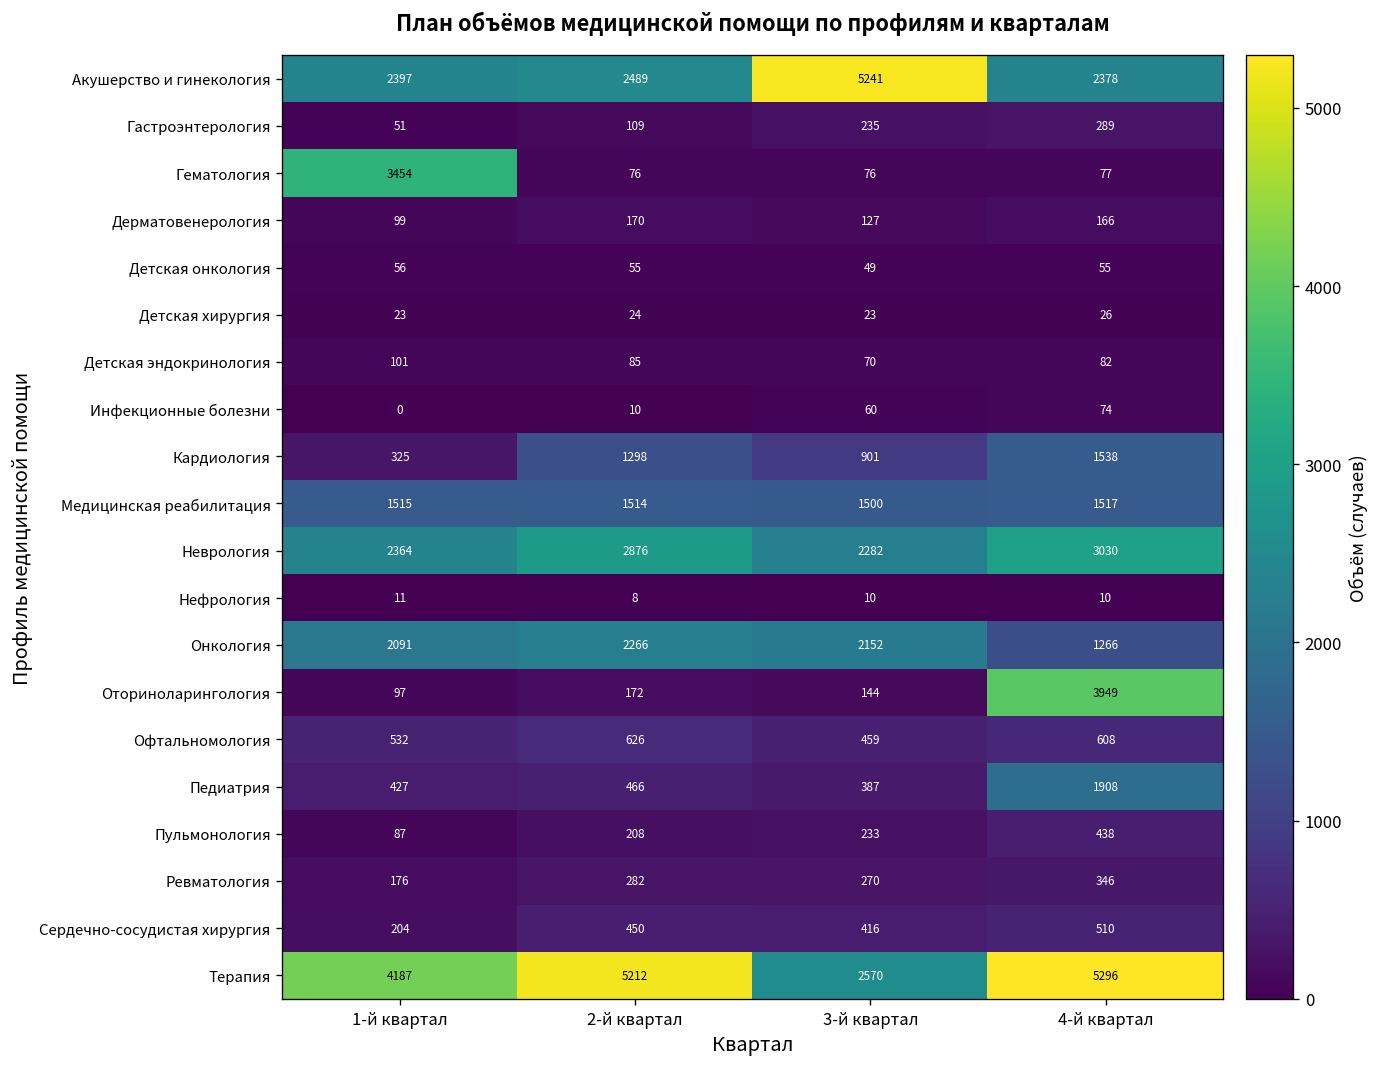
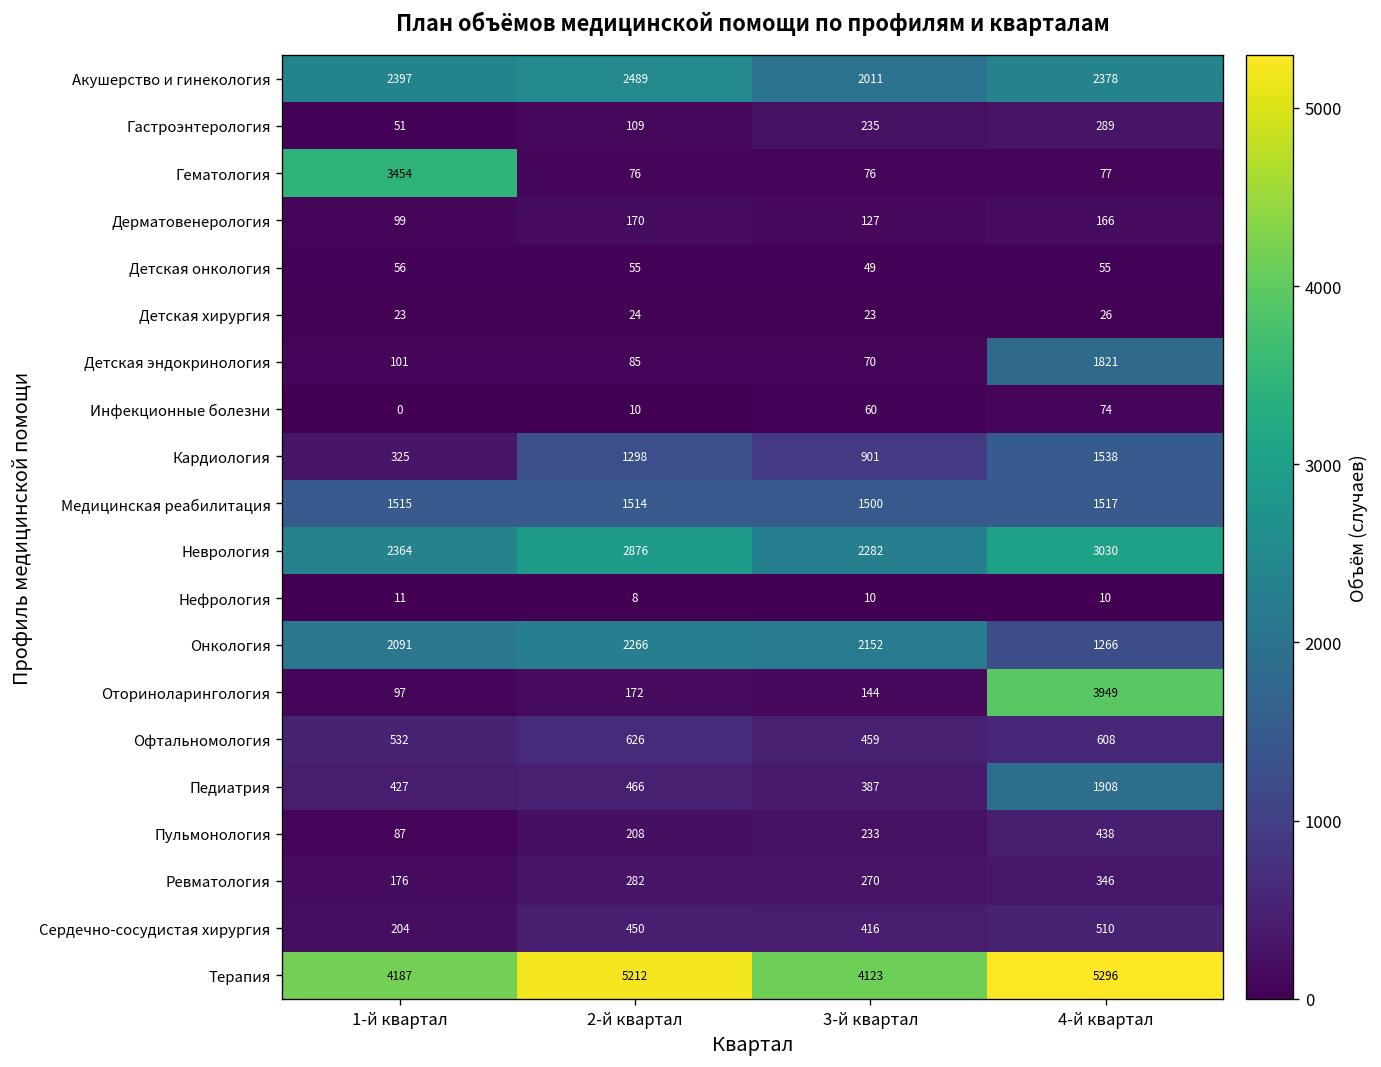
  {
    "Акушерство и гинекология": {
      "1-й квартал": 2397,
      "2-й квартал": 2489,
-     "3-й квартал": 5241,
+     "3-й квартал": 2011,
      "4-й квартал": 2378
    },
    "Гастроэнтерология": {
      "1-й квартал": 51,
      "2-й квартал": 109,
      "3-й квартал": 235,
      "4-й квартал": 289
    },
    "Гематология": {
      "1-й квартал": 3454,
      "2-й квартал": 76,
      "3-й квартал": 76,
      "4-й квартал": 77
    },
    "Дерматовенерология": {
      "1-й квартал": 99,
      "2-й квартал": 170,
      "3-й квартал": 127,
      "4-й квартал": 166
    },
    "Детская онкология": {
      "1-й квартал": 56,
      "2-й квартал": 55,
      "3-й квартал": 49,
      "4-й квартал": 55
    },
    "Детская хирургия": {
      "1-й квартал": 23,
      "2-й квартал": 24,
      "3-й квартал": 23,
      "4-й квартал": 26
    },
    "Детская эндокринология": {
      "1-й квартал": 101,
      "2-й квартал": 85,
      "3-й квартал": 70,
-     "4-й квартал": 82
+     "4-й квартал": 1821
    },
    "Инфекционные болезни": {
      "1-й квартал": 0,
      "2-й квартал": 10,
      "3-й квартал": 60,
      "4-й квартал": 74
    },
    "Кардиология": {
      "1-й квартал": 325,
      "2-й квартал": 1298,
      "3-й квартал": 901,
      "4-й квартал": 1538
    },
    "Медицинская реабилитация": {
      "1-й квартал": 1515,
      "2-й квартал": 1514,
      "3-й квартал": 1500,
      "4-й квартал": 1517
    },
    "Неврология": {
      "1-й квартал": 2364,
      "2-й квартал": 2876,
      "3-й квартал": 2282,
      "4-й квартал": 3030
    },
    "Нефрология": {
      "1-й квартал": 11,
      "2-й квартал": 8,
      "3-й квартал": 10,
      "4-й квартал": 10
    },
    "Онкология": {
      "1-й квартал": 2091,
      "2-й квартал": 2266,
      "3-й квартал": 2152,
      "4-й квартал": 1266
    },
    "Оториноларингология": {
      "1-й квартал": 97,
      "2-й квартал": 172,
      "3-й квартал": 144,
      "4-й квартал": 3949
    },
    "Офтальномология": {
      "1-й квартал": 532,
      "2-й квартал": 626,
      "3-й квартал": 459,
      "4-й квартал": 608
    },
    "Педиатрия": {
      "1-й квартал": 427,
      "2-й квартал": 466,
      "3-й квартал": 387,
      "4-й квартал": 1908
    },
    "Пульмонология": {
      "1-й квартал": 87,
      "2-й квартал": 208,
      "3-й квартал": 233,
      "4-й квартал": 438
    },
    "Ревматология": {
      "1-й квартал": 176,
      "2-й квартал": 282,
      "3-й квартал": 270,
      "4-й квартал": 346
    },
    "Сердечно-сосудистая хирургия": {
      "1-й квартал": 204,
      "2-й квартал": 450,
      "3-й квартал": 416,
      "4-й квартал": 510
    },
    "Терапия": {
      "1-й квартал": 4187,
      "2-й квартал": 5212,
-     "3-й квартал": 2570,
+     "3-й квартал": 4123,
      "4-й квартал": 5296
    }
  }
